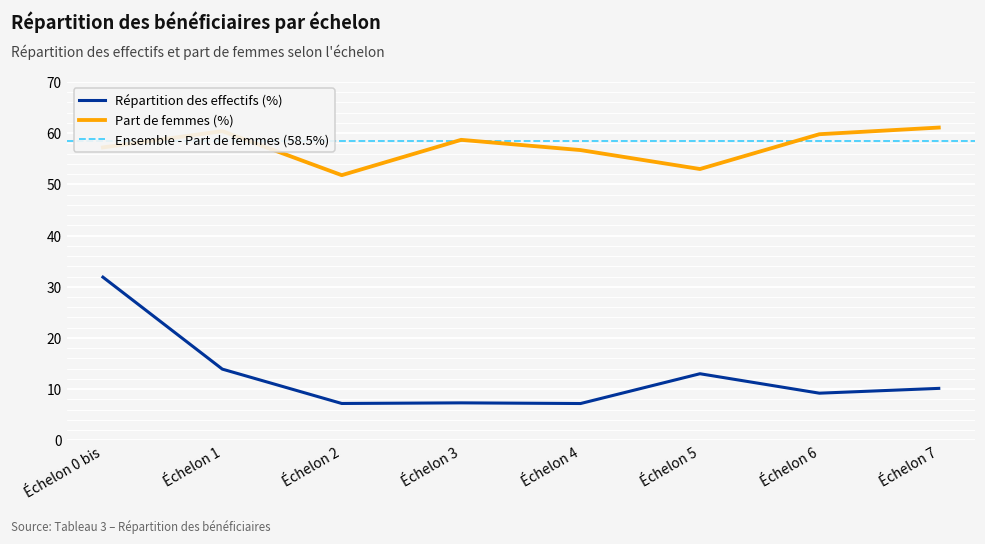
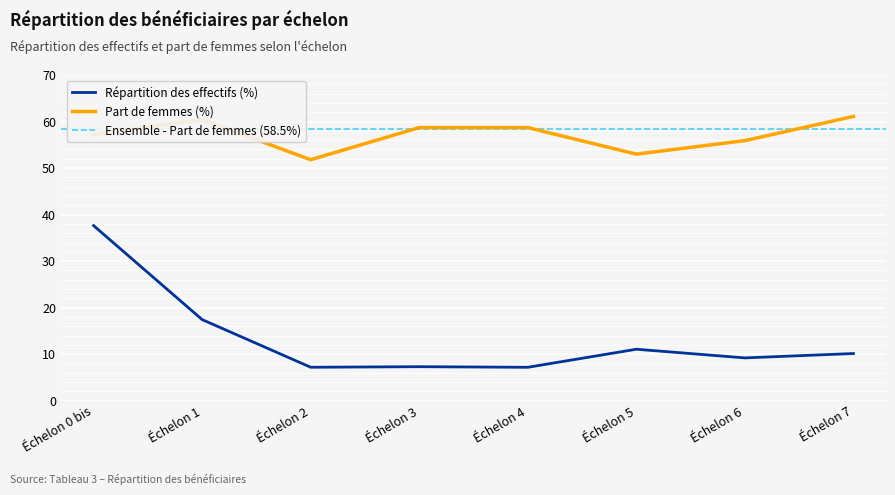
  {
    "Répartition des effectifs (%)": {
-     "Échelon 0 bis": 32,
-     "Échelon 1": 14,
+     "Échelon 0 bis": 38,
+     "Échelon 1": 17,
      "Échelon 2": 7,
      "Échelon 3": 7,
      "Échelon 4": 7,
-     "Échelon 5": 13,
+     "Échelon 5": 11,
      "Échelon 6": 9,
      "Échelon 7": 10
    },
    "Part de femmes (%)": {
      "Échelon 2": 52,
      "Échelon 3": 59,
-     "Échelon 4": 57,
+     "Échelon 4": 59,
      "Échelon 5": 53,
-     "Échelon 6": 60,
+     "Échelon 6": 56,
      "Échelon 7": 61
    }
  }
